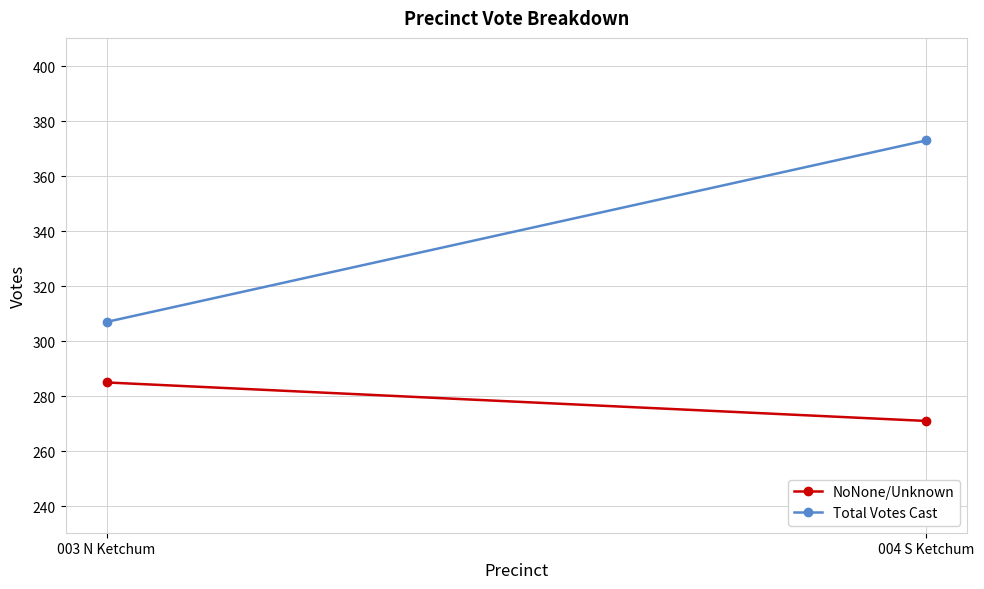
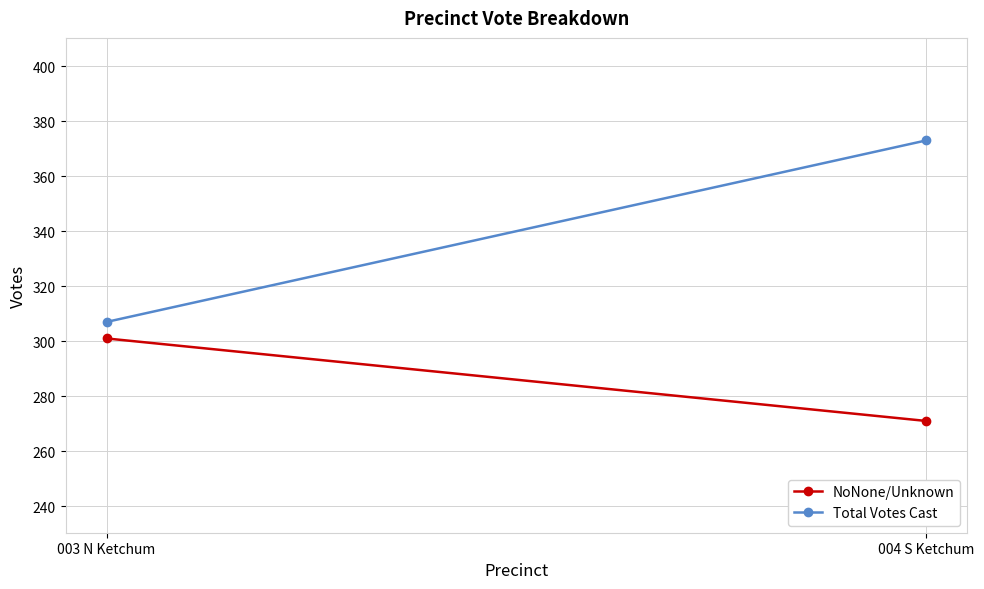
  {
    "NoNone/Unknown": {
-     "003 N Ketchum": 285,
+     "003 N Ketchum": 301,
      "004 S Ketchum": 271
    },
    "Total Votes Cast": {
      "003 N Ketchum": 307,
      "004 S Ketchum": 373
    }
  }
